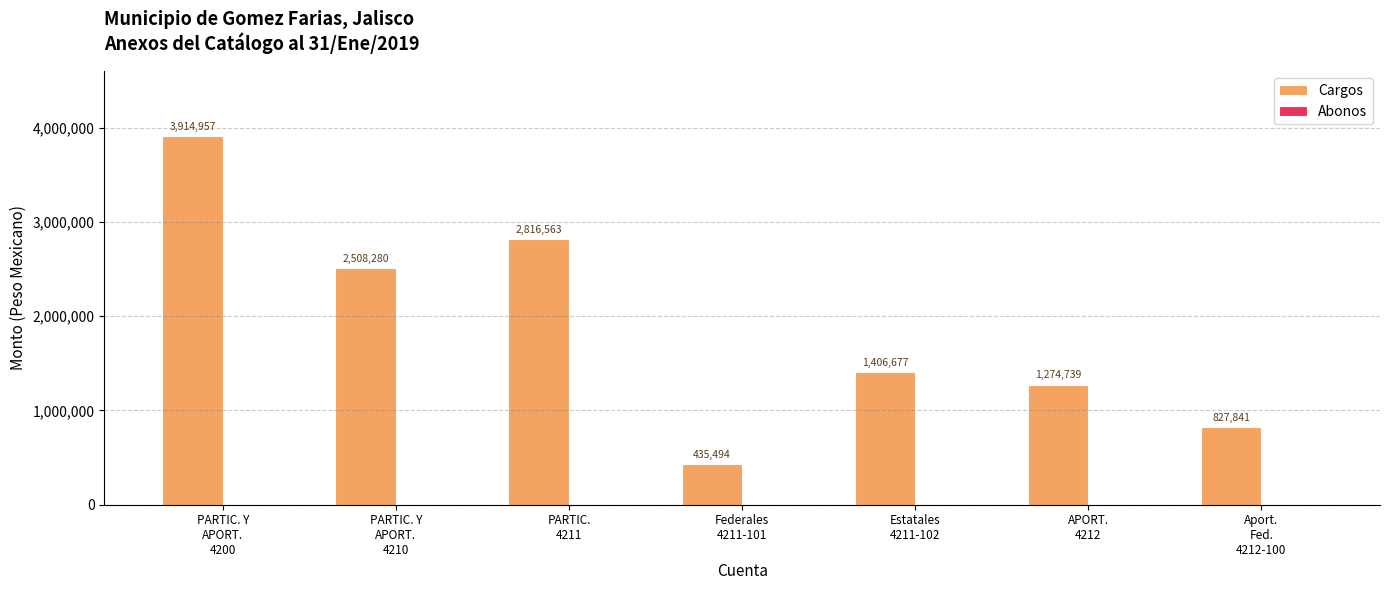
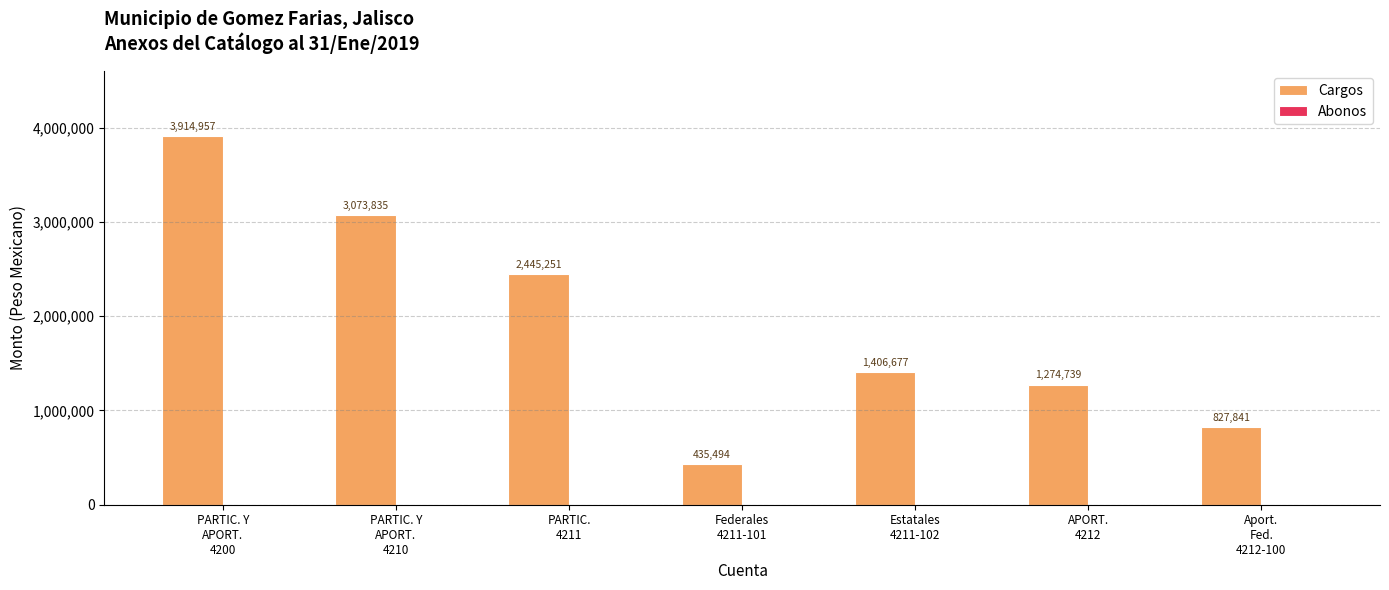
  {
    "Cargos": {
      "PARTIC. Y APORT. 4200": "3,914,957",
-     "PARTIC. Y APORT. 4210": "2,508,280",
-     "PARTIC. 4211": "2,816,563",
+     "PARTIC. Y APORT. 4210": "3,073,835",
+     "PARTIC. 4211": "2,445,251",
      "Federales 4211-101": "435,494",
      "Estatales 4211-102": "1,406,677",
      "APORT. 4212": "1,274,739",
      "Aport. Fed. 4212-100": "827,841"
    },
    "Abonos": {
      "PARTIC. Y APORT. 4200": "0",
      "PARTIC. Y APORT. 4210": "0",
      "PARTIC. 4211": "0",
      "Federales 4211-101": "0",
      "Estatales 4211-102": "0",
      "APORT. 4212": "0",
      "Aport. Fed. 4212-100": "0"
    }
  }
